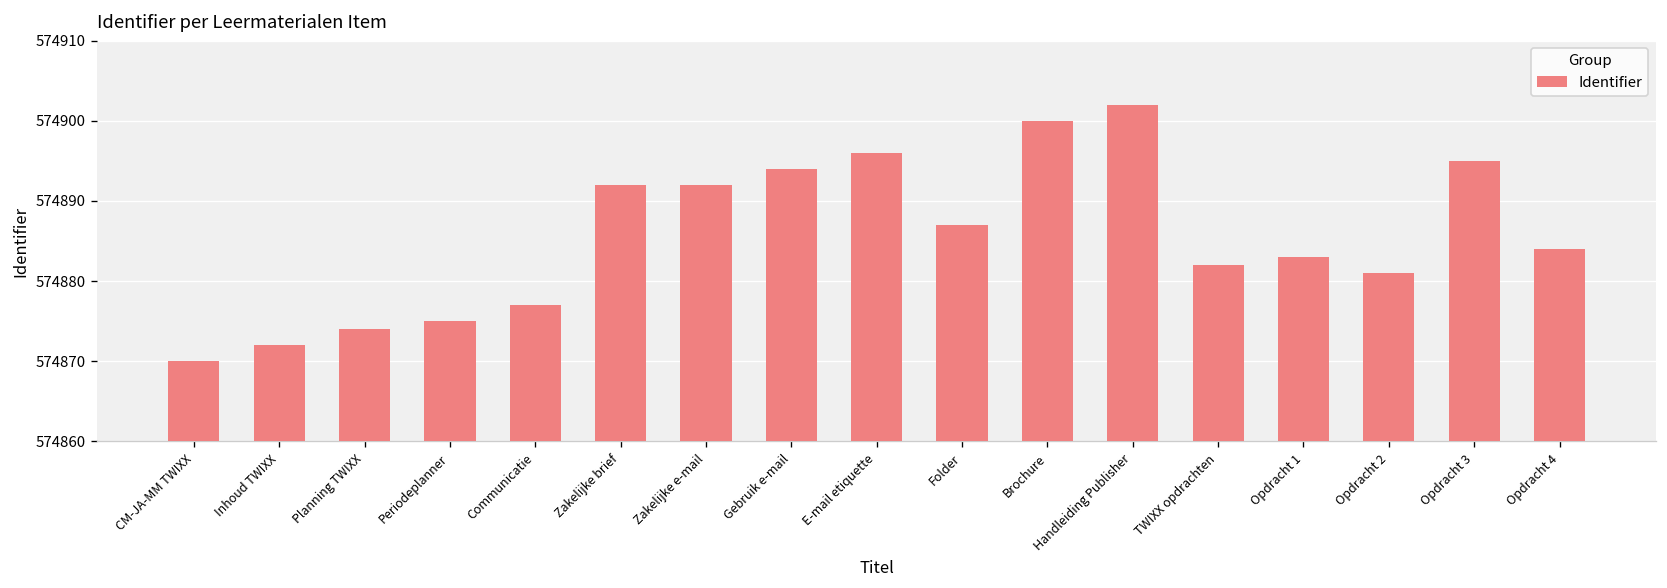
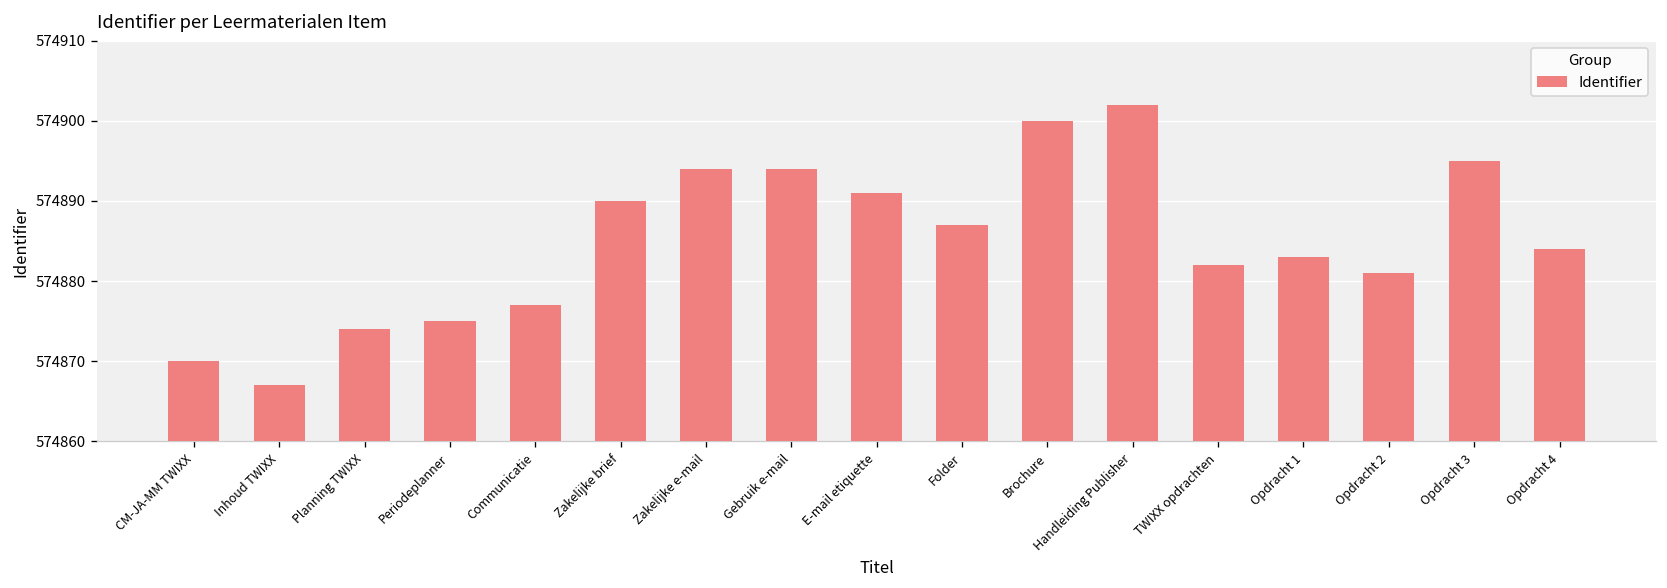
  {
    "CM-JA-MM TWIXX": 574870,
-   "Inhoud TWIXX": 574872,
+   "Inhoud TWIXX": 574867,
    "Planning TWIXX": 574874,
    "Periodeplanner": 574875,
    "Communicatie": 574877,
-   "Zakelijke brief": 574892,
-   "Zakelijke e-mail": 574892,
+   "Zakelijke brief": 574890,
+   "Zakelijke e-mail": 574894,
    "Gebruik e-mail": 574894,
-   "E-mail etiquette": 574896,
+   "E-mail etiquette": 574891,
    "Folder": 574887,
    "Brochure": 574900,
    "Handleiding Publisher": 574902,
    "TWIXX opdrachten": 574882,
    "Opdracht 1": 574883,
    "Opdracht 2": 574881,
    "Opdracht 3": 574895,
    "Opdracht 4": 574884
  }
